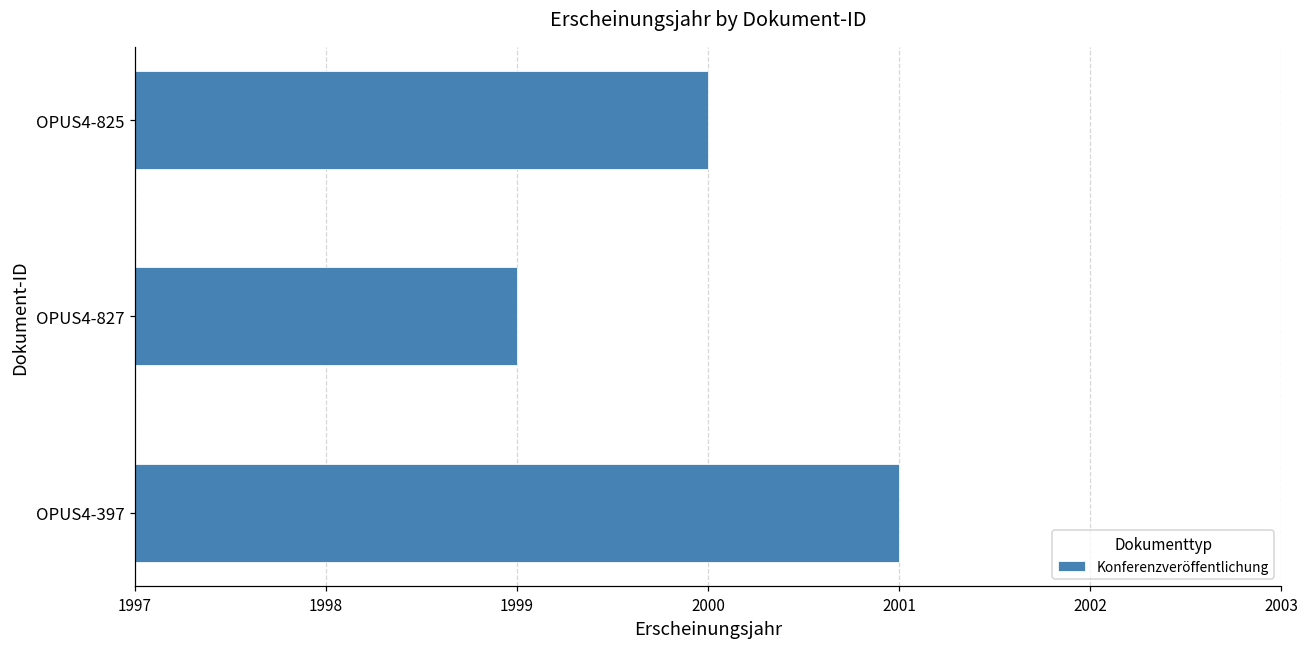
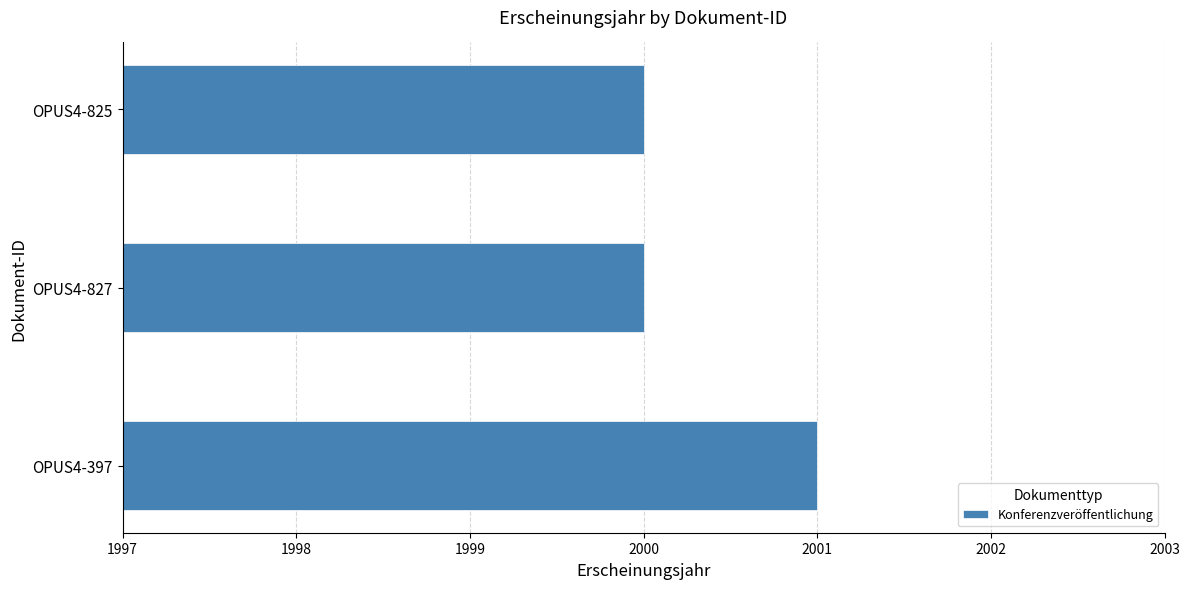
  {
    "OPUS4-825": 2000,
-   "OPUS4-827": 1999,
+   "OPUS4-827": 2000,
    "OPUS4-397": 2001
  }
